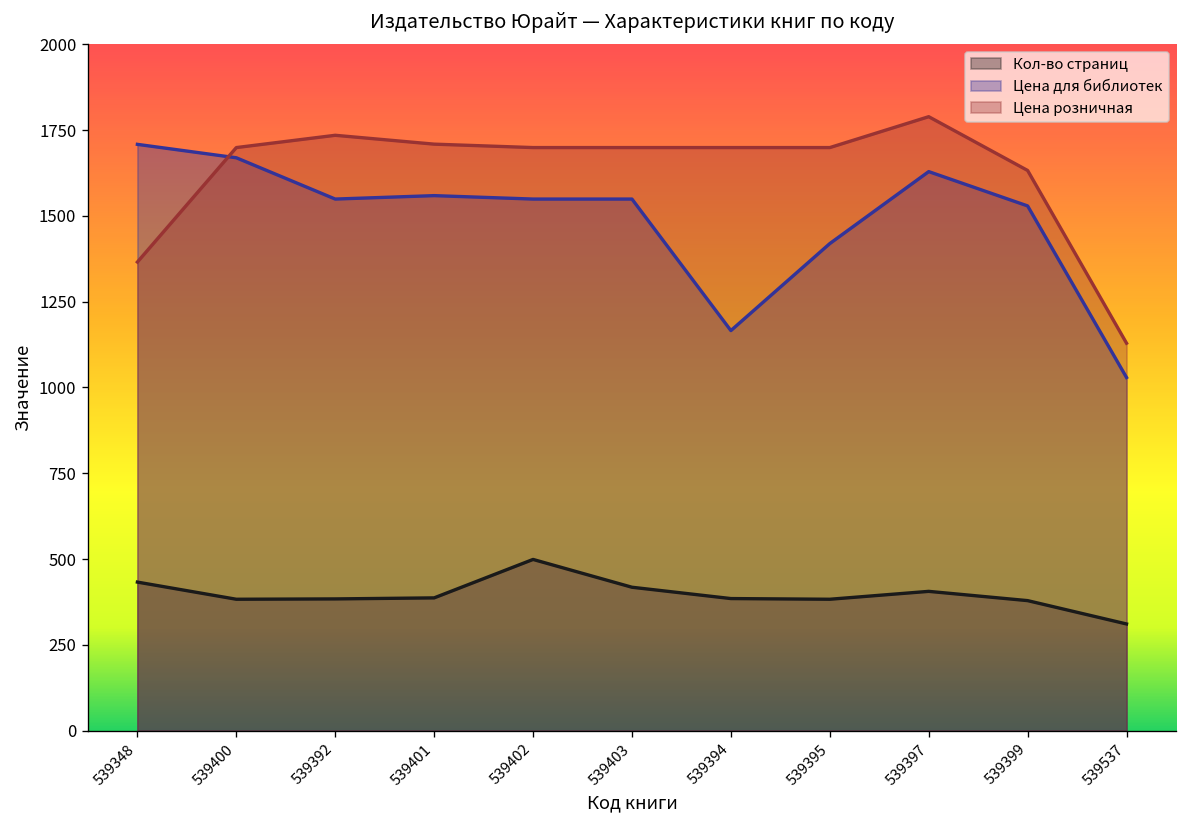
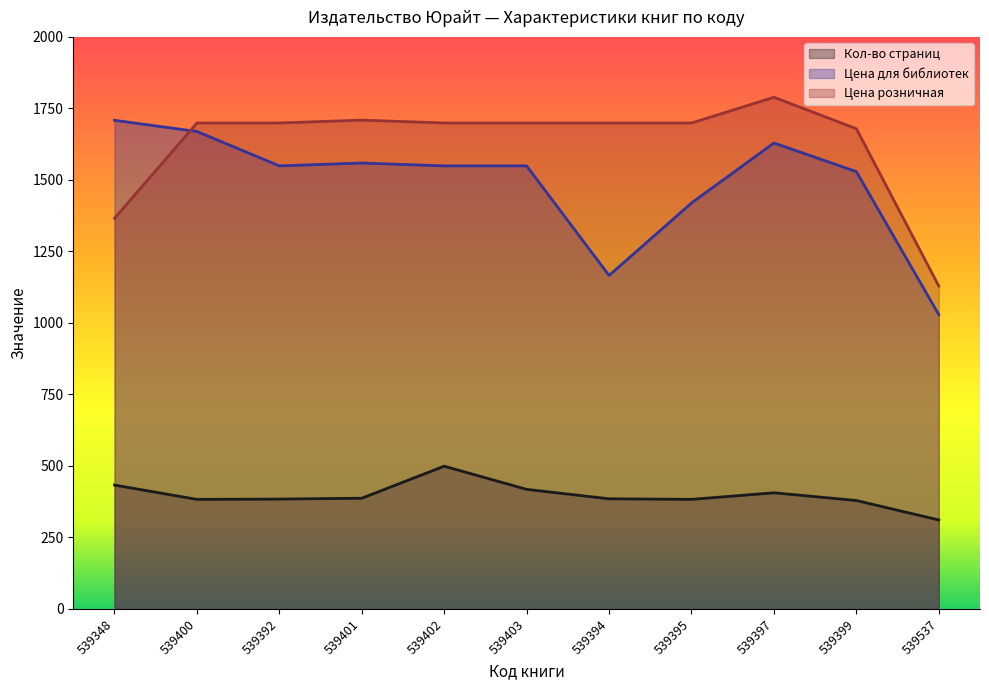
  {
    "Кол-во страниц": {
      "539348": 430,
      "539400": 380,
      "539392": 380,
      "539401": 390,
      "539402": 500,
      "539403": 420,
      "539394": 390,
      "539395": 380,
      "539397": 410,
      "539399": 380,
      "539537": 310
    },
    "Цена для библиотек": {
      "539348": 1710,
      "539400": 1670,
      "539392": 1550,
      "539401": 1560,
      "539402": 1550,
      "539403": 1550,
      "539394": 1170,
      "539395": 1420,
      "539397": 1630,
      "539399": 1530,
      "539537": 1030
    },
    "Цена розничная": {
      "539348": 1370,
      "539400": 1700,
-     "539392": 1730,
+     "539392": 1700,
      "539401": 1710,
      "539402": 1700,
      "539403": 1700,
      "539394": 1700,
      "539395": 1700,
      "539397": 1790,
-     "539399": 1630,
+     "539399": 1680,
      "539537": 1130
    }
  }
